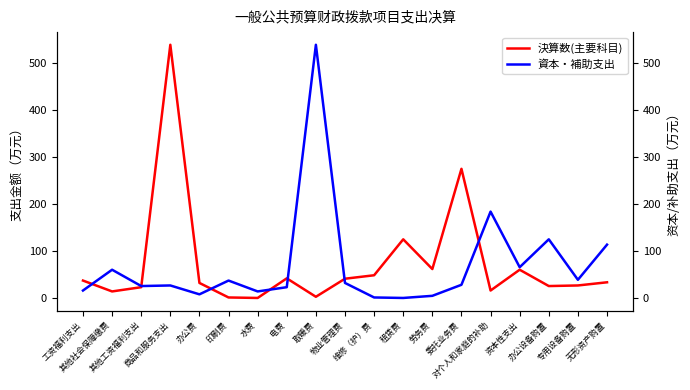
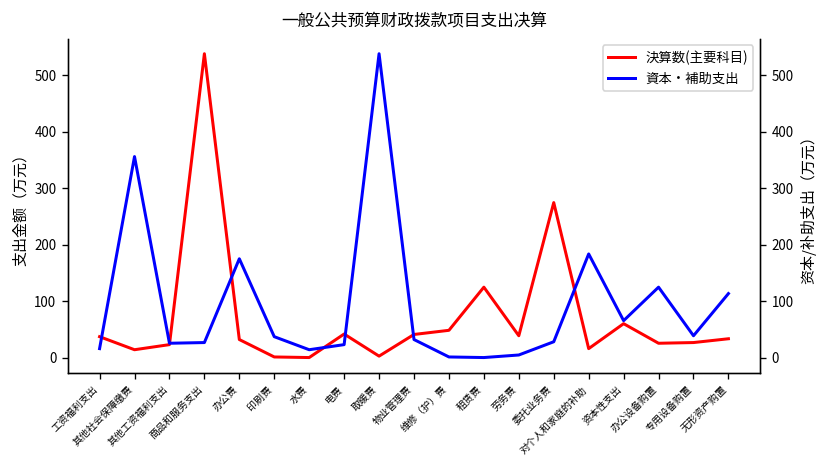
  {
    "決算数(主要科目)": {
      "工资福利支出": 40,
      "其他社会保障缴费": 10,
      "其他工资福利支出": 20,
      "商品和服务支出": 540,
      "办公费": 30,
      "印刷费": 0,
      "水费": 0,
      "电费": 40,
      "取暖费": 0,
      "物业管理费": 40,
      "维修（护）费": 50,
      "租赁费": 120,
-     "劳务费": 60,
+     "劳务费": 40,
      "委托业务费": 270,
      "对个人和家庭的补助": 20,
      "资本性支出": 60,
      "办公设备购置": 30,
      "专用设备购置": 30,
      "无形资产购置": 30
    },
    "資本・補助支出": {
      "工资福利支出": 20,
-     "其他社会保障缴费": 60,
+     "其他社会保障缴费": 360,
      "其他工资福利支出": 30,
      "商品和服务支出": 30,
-     "办公费": 10,
+     "办公费": 170,
      "印刷费": 40,
      "水费": 10,
      "电费": 20,
      "取暖费": 540,
      "物业管理费": 30,
      "维修（护）费": 0,
      "租赁费": 0,
      "劳务费": 0,
      "委托业务费": 30,
      "对个人和家庭的补助": 180,
      "资本性支出": 70,
      "办公设备购置": 120,
      "专用设备购置": 40,
      "无形资产购置": 110
    }
  }
